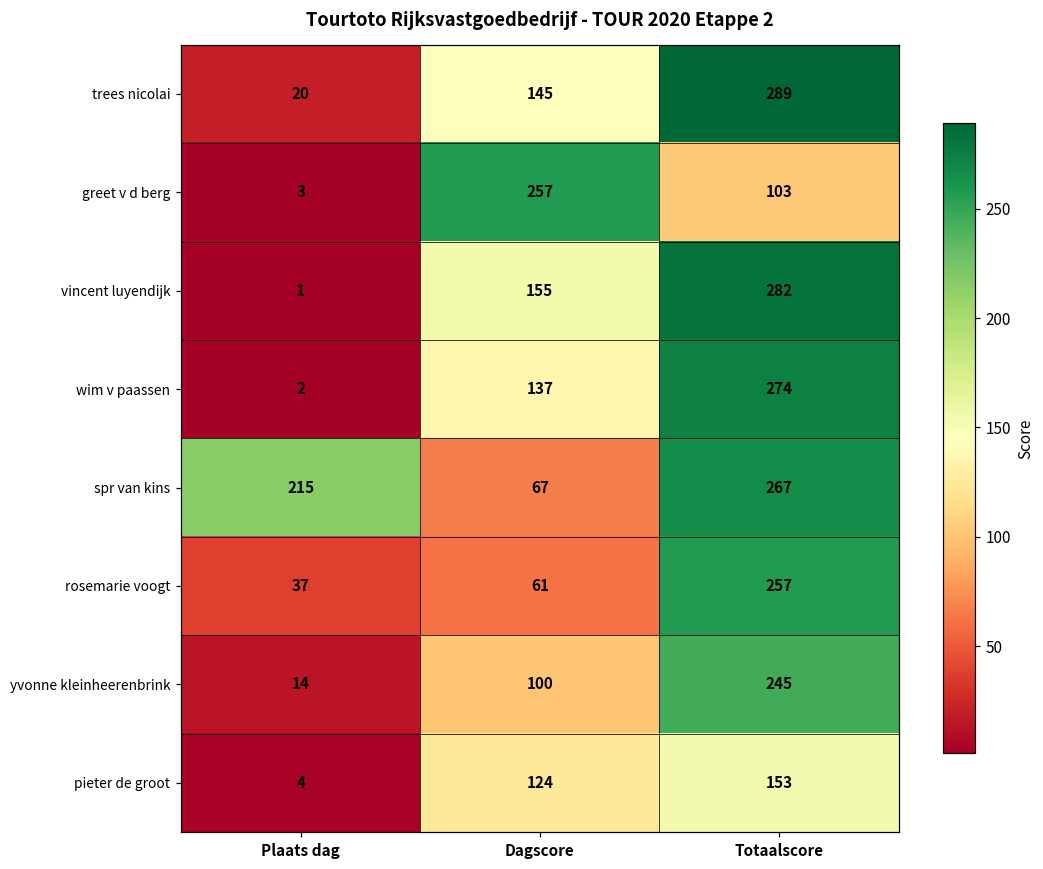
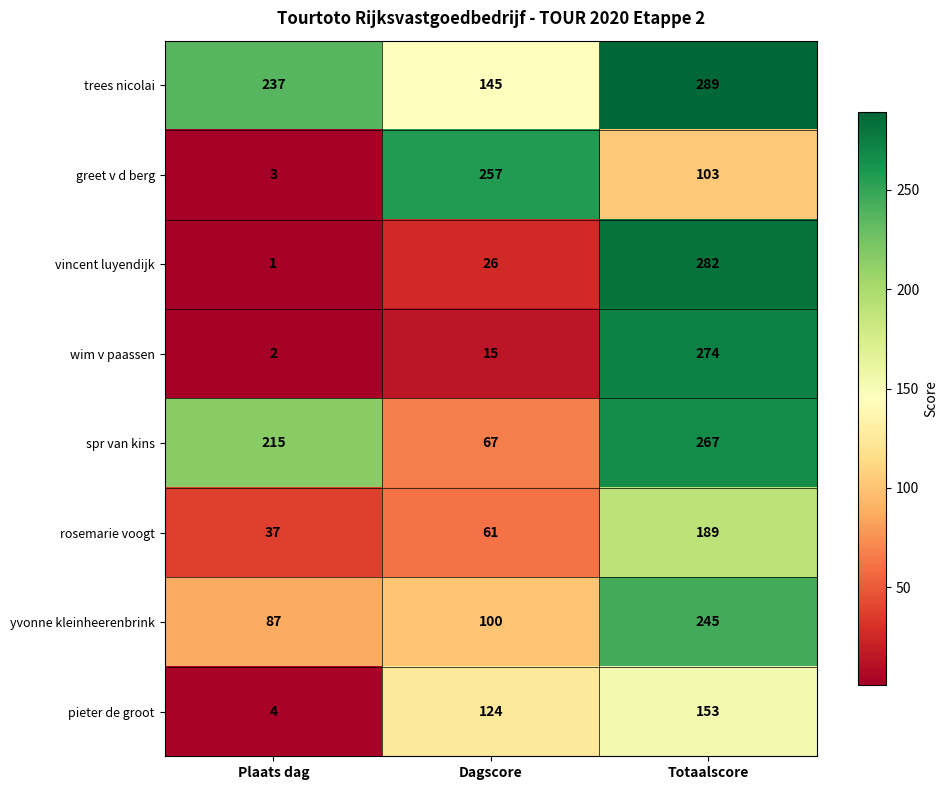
  {
    "trees nicolai": {
-     "Plaats dag": 20,
+     "Plaats dag": 237,
      "Dagscore": 145,
      "Totaalscore": 289
    },
    "greet v d berg": {
      "Plaats dag": 3,
      "Dagscore": 257,
      "Totaalscore": 103
    },
    "vincent luyendijk": {
      "Plaats dag": 1,
-     "Dagscore": 155,
+     "Dagscore": 26,
      "Totaalscore": 282
    },
    "wim v paassen": {
      "Plaats dag": 2,
-     "Dagscore": 137,
+     "Dagscore": 15,
      "Totaalscore": 274
    },
    "spr van kins": {
      "Plaats dag": 215,
      "Dagscore": 67,
      "Totaalscore": 267
    },
    "rosemarie voogt": {
      "Plaats dag": 37,
      "Dagscore": 61,
-     "Totaalscore": 257
+     "Totaalscore": 189
    },
    "yvonne kleinheerenbrink": {
-     "Plaats dag": 14,
+     "Plaats dag": 87,
      "Dagscore": 100,
      "Totaalscore": 245
    },
    "pieter de groot": {
      "Plaats dag": 4,
      "Dagscore": 124,
      "Totaalscore": 153
    }
  }
